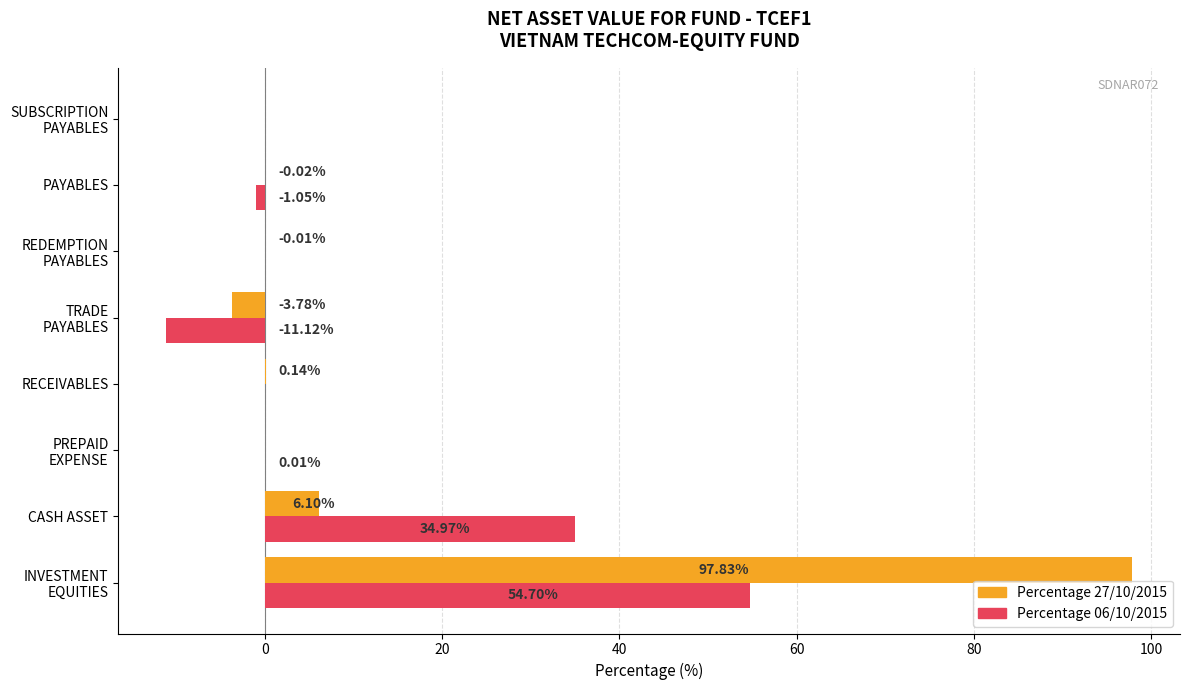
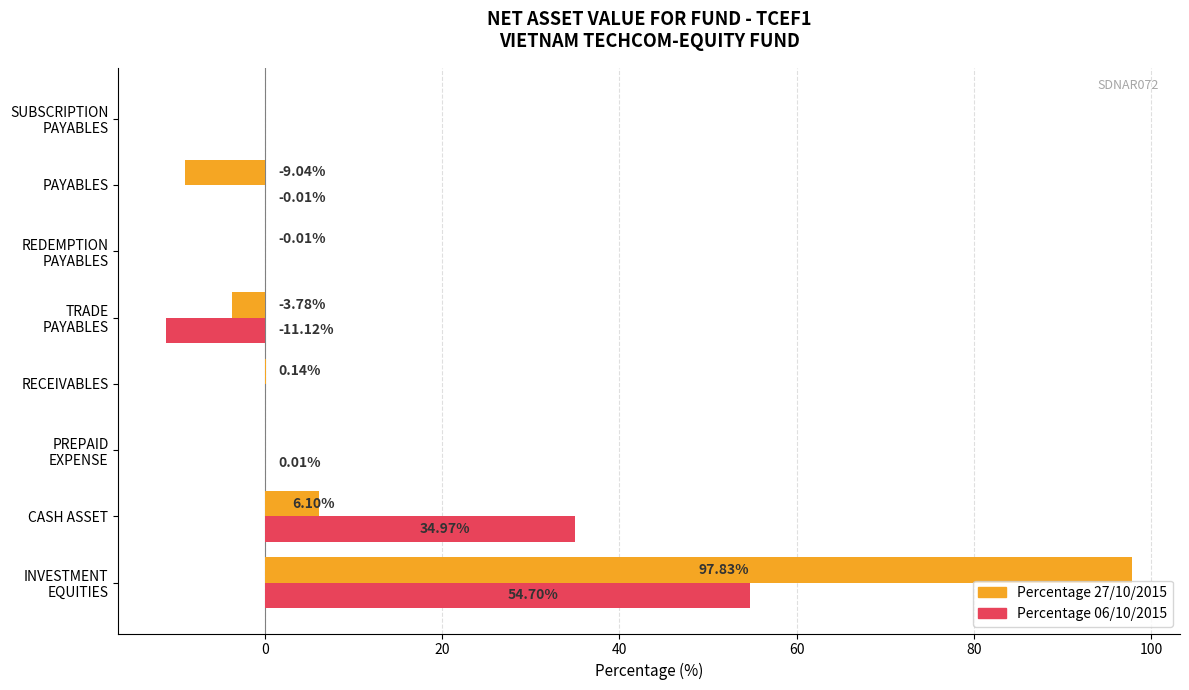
  {
    "Percentage 27/10/2015": {
-     "PAYABLES": "-0.02%",
+     "PAYABLES": "-9.04%",
      "REDEMPTION PAYABLES": "-0.01%",
      "RECEIVABLES": "0.14%",
      "CASH ASSET": "6.10%",
      "INVESTMENT EQUITIES": "97.83%"
    },
    "Percentage 06/10/2015": {
-     "PAYABLES": "-1.05%",
+     "PAYABLES": "-0.01%",
      "PREPAID EXPENSE": "0.01%",
      "CASH ASSET": "34.97%",
      "INVESTMENT EQUITIES": "54.70%"
    }
  }
